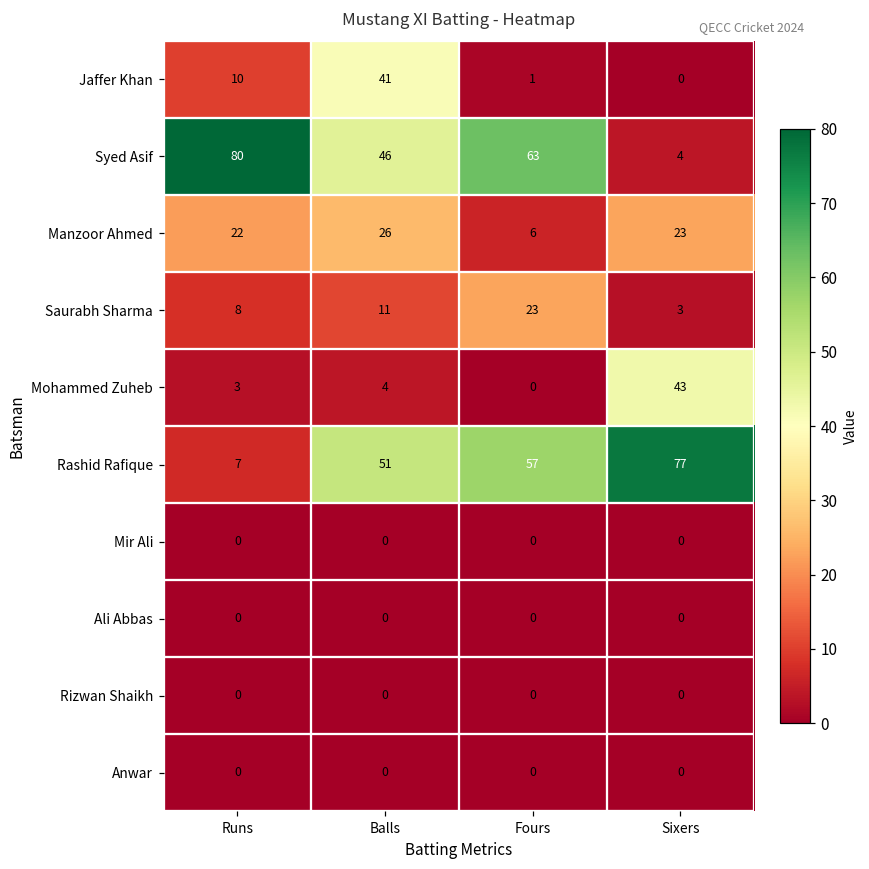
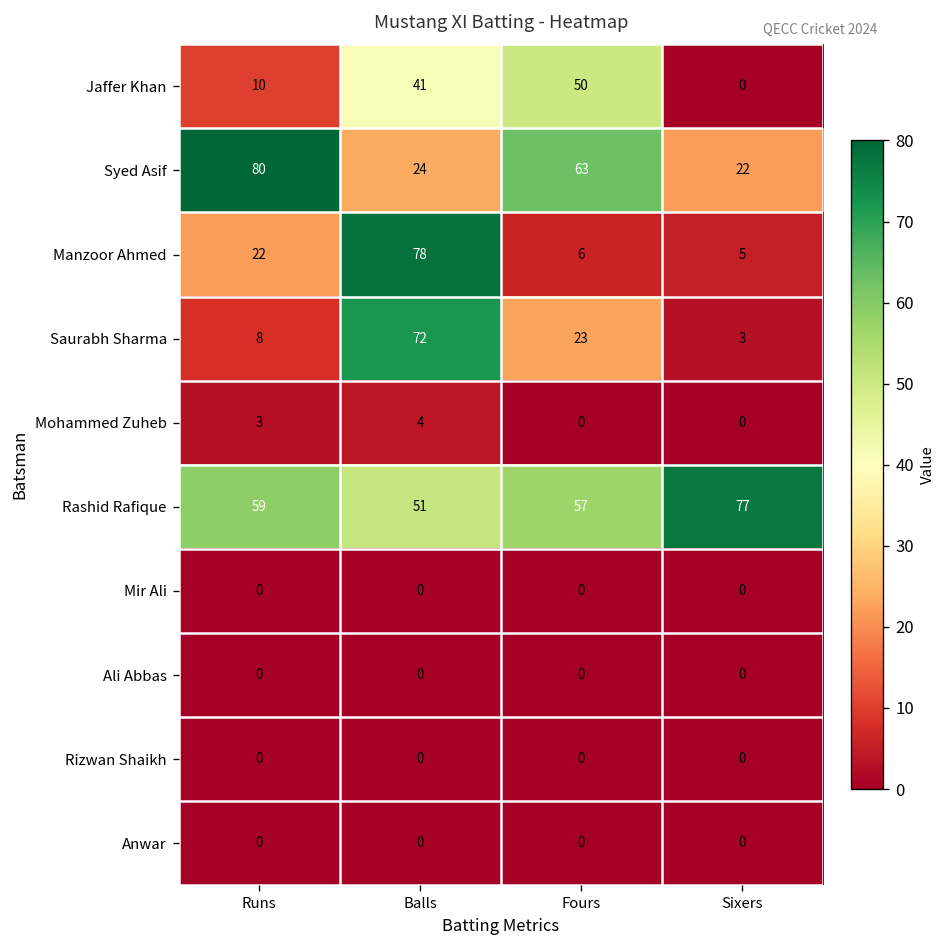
  {
    "Jaffer Khan": {
      "Runs": 10,
      "Balls": 41,
-     "Fours": 1,
+     "Fours": 50,
      "Sixers": 0
    },
    "Syed Asif": {
      "Runs": 80,
-     "Balls": 46,
+     "Balls": 24,
      "Fours": 63,
-     "Sixers": 4
+     "Sixers": 22
    },
    "Manzoor Ahmed": {
      "Runs": 22,
-     "Balls": 26,
+     "Balls": 78,
      "Fours": 6,
-     "Sixers": 23
+     "Sixers": 5
    },
    "Saurabh Sharma": {
      "Runs": 8,
-     "Balls": 11,
+     "Balls": 72,
      "Fours": 23,
      "Sixers": 3
    },
    "Mohammed Zuheb": {
      "Runs": 3,
      "Balls": 4,
      "Fours": 0,
-     "Sixers": 43
+     "Sixers": 0
    },
    "Rashid Rafique": {
-     "Runs": 7,
+     "Runs": 59,
      "Balls": 51,
      "Fours": 57,
      "Sixers": 77
    },
    "Mir Ali": {
      "Runs": 0,
      "Balls": 0,
      "Fours": 0,
      "Sixers": 0
    },
    "Ali Abbas": {
      "Runs": 0,
      "Balls": 0,
      "Fours": 0,
      "Sixers": 0
    },
    "Rizwan Shaikh": {
      "Runs": 0,
      "Balls": 0,
      "Fours": 0,
      "Sixers": 0
    },
    "Anwar": {
      "Runs": 0,
      "Balls": 0,
      "Fours": 0,
      "Sixers": 0
    }
  }
